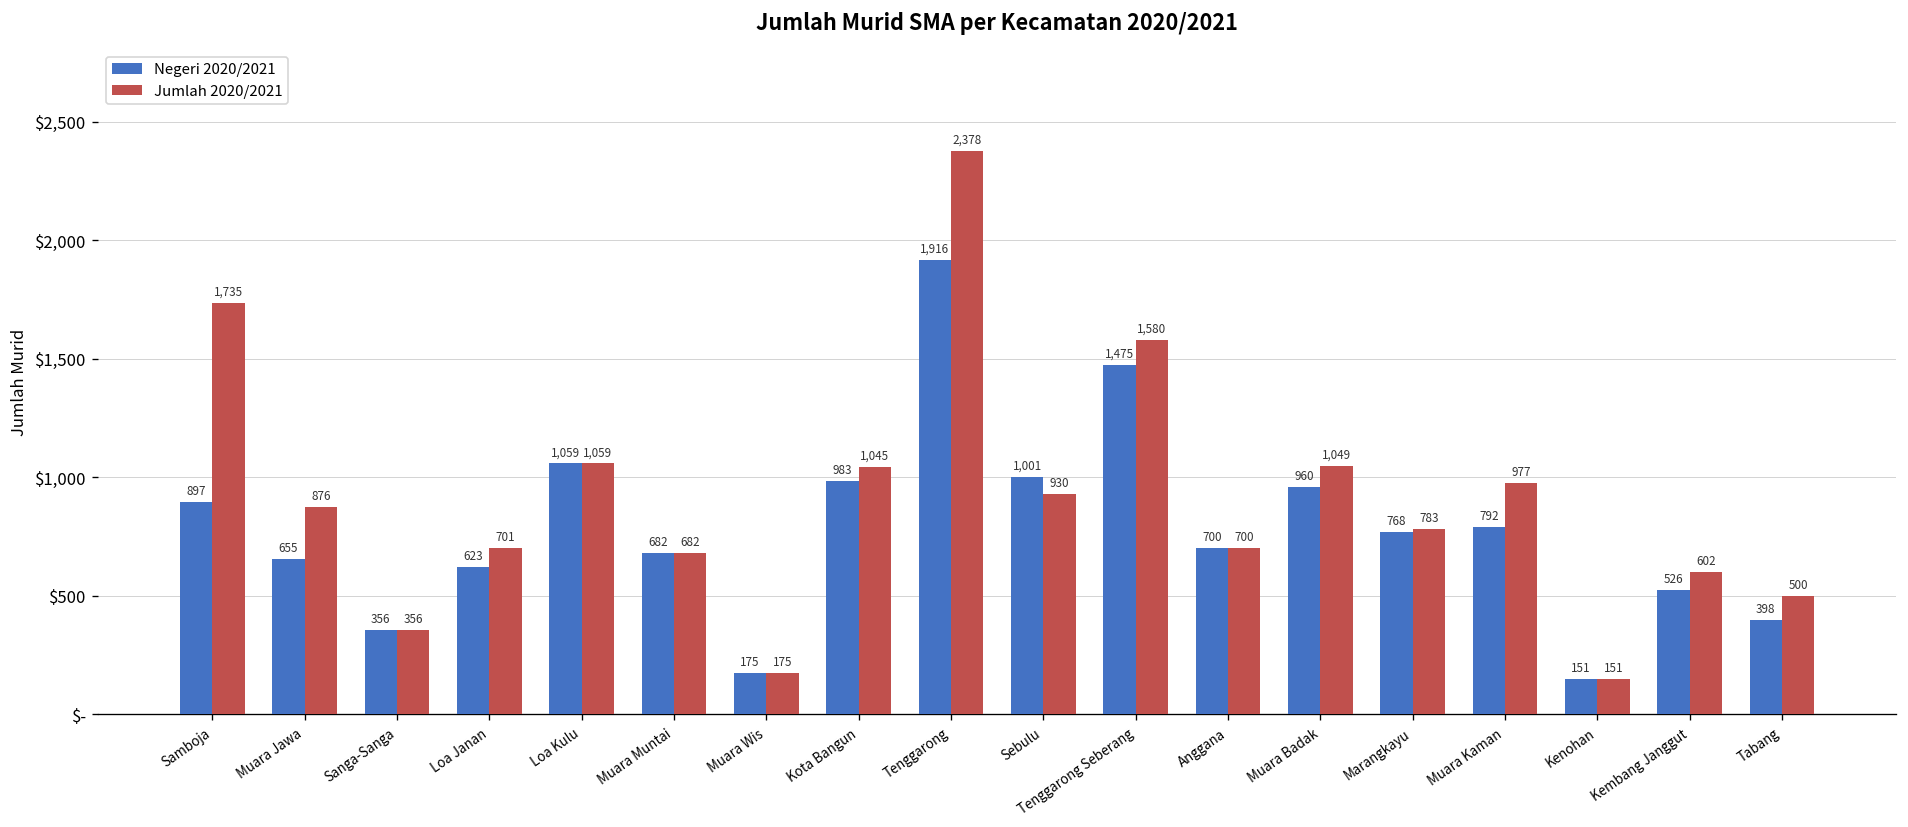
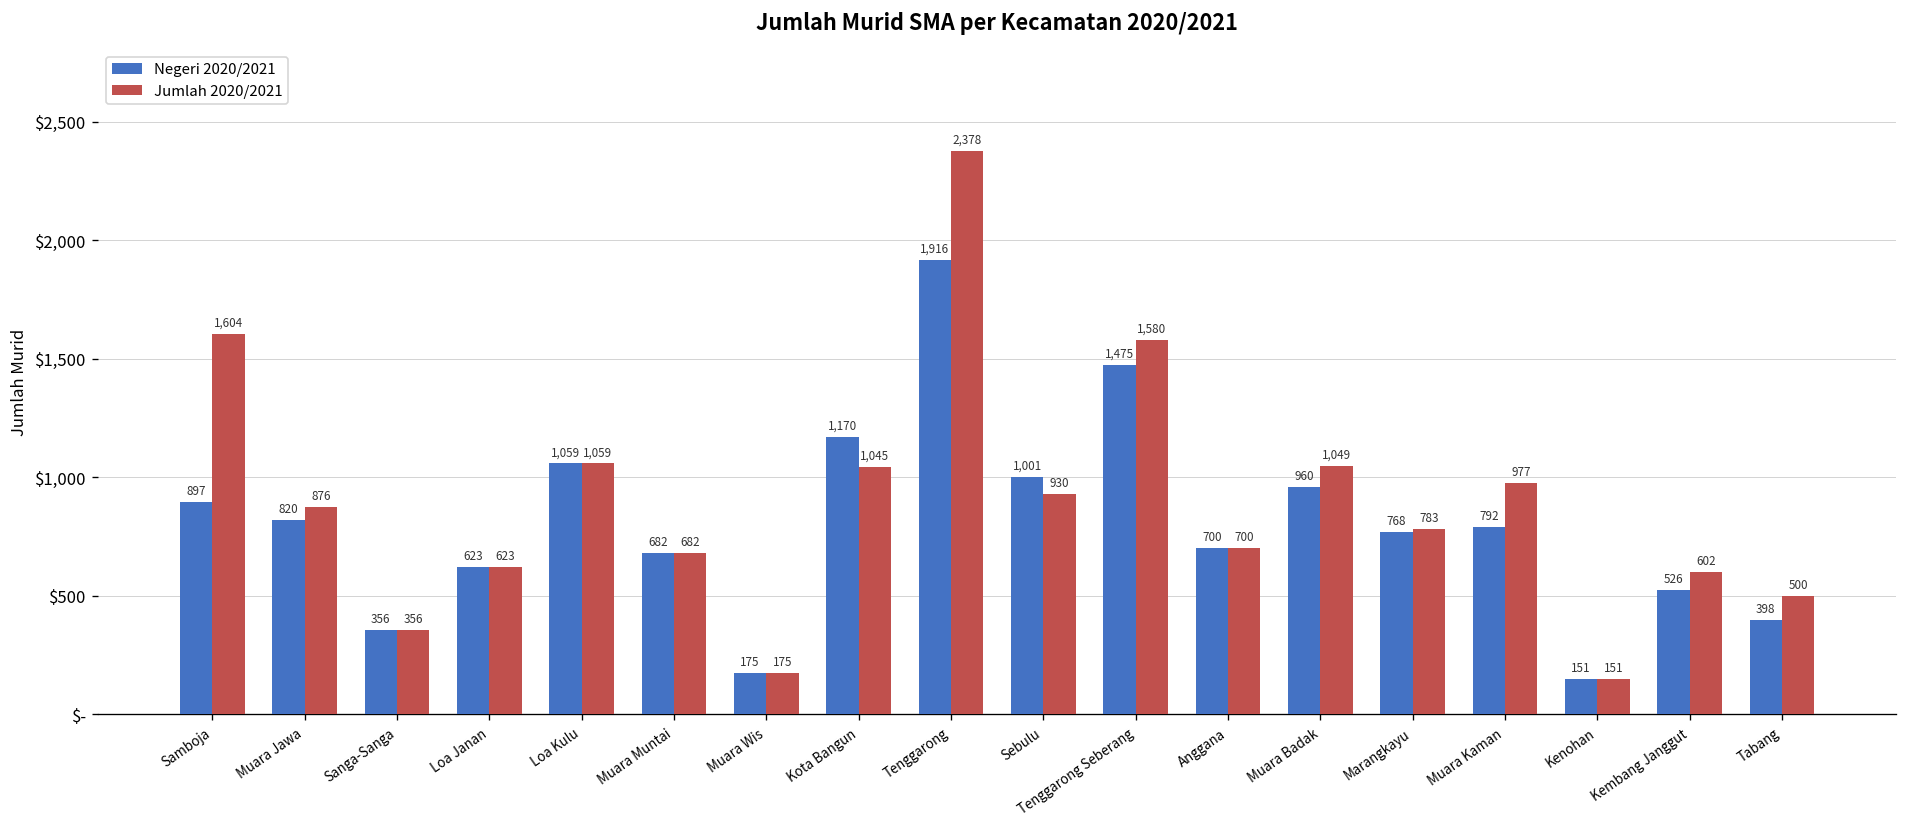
  {
    "Negeri 2020/2021": {
      "Samboja": "897",
-     "Muara Jawa": "655",
+     "Muara Jawa": "820",
      "Sanga-Sanga": "356",
      "Loa Janan": "623",
      "Loa Kulu": "1,059",
      "Muara Muntai": "682",
      "Muara Wis": "175",
-     "Kota Bangun": "983",
+     "Kota Bangun": "1,170",
      "Tenggarong": "1,916",
      "Sebulu": "1,001",
      "Tenggarong Seberang": "1,475",
      "Anggana": "700",
      "Muara Badak": "960",
      "Marangkayu": "768",
      "Muara Kaman": "792",
      "Kenohan": "151",
      "Kembang Janggut": "526",
      "Tabang": "398"
    },
    "Jumlah 2020/2021": {
-     "Samboja": "1,735",
+     "Samboja": "1,604",
      "Muara Jawa": "876",
      "Sanga-Sanga": "356",
-     "Loa Janan": "701",
+     "Loa Janan": "623",
      "Loa Kulu": "1,059",
      "Muara Muntai": "682",
      "Muara Wis": "175",
      "Kota Bangun": "1,045",
      "Tenggarong": "2,378",
      "Sebulu": "930",
      "Tenggarong Seberang": "1,580",
      "Anggana": "700",
      "Muara Badak": "1,049",
      "Marangkayu": "783",
      "Muara Kaman": "977",
      "Kenohan": "151",
      "Kembang Janggut": "602",
      "Tabang": "500"
    }
  }
